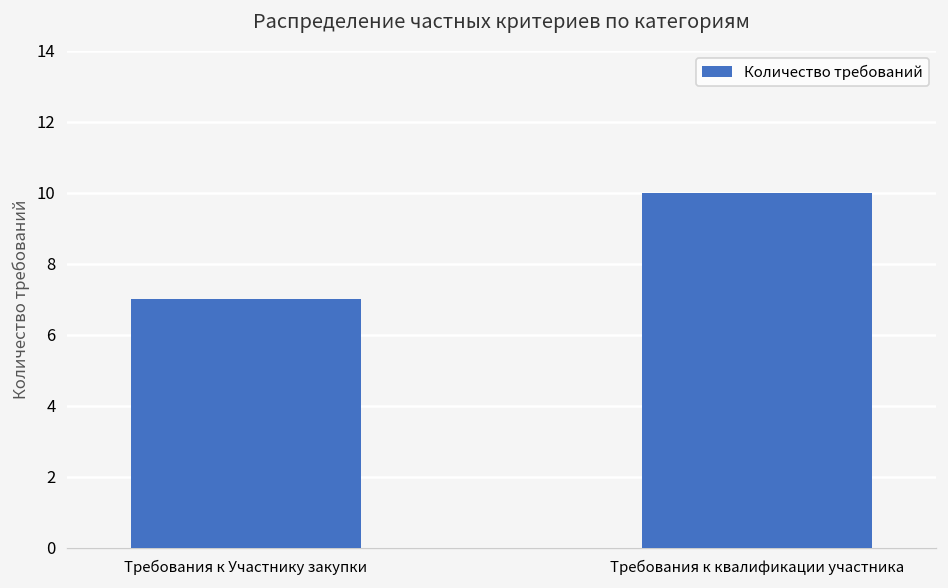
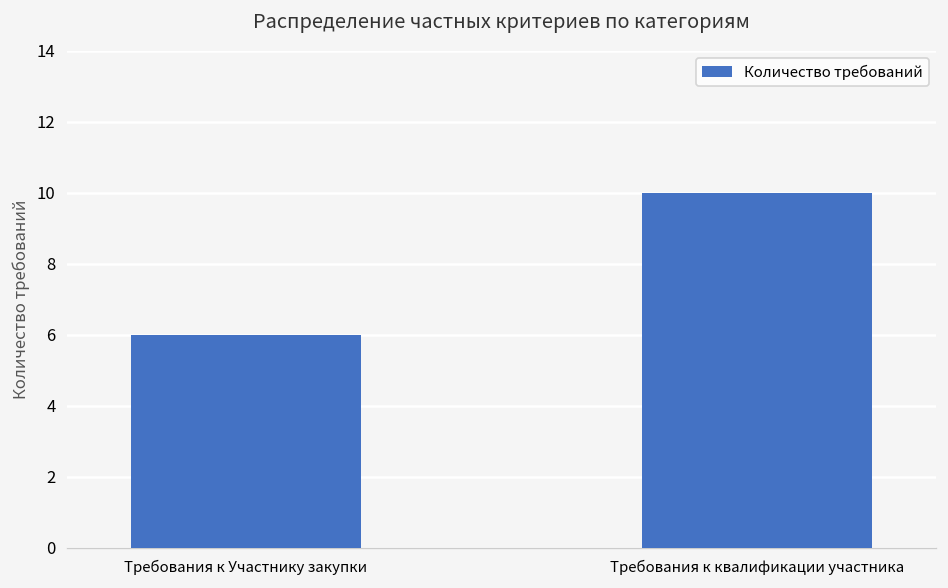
  {
-   "Требования к Участнику закупки": 7,
+   "Требования к Участнику закупки": 6,
    "Требования к квалификации участника": 10
  }
